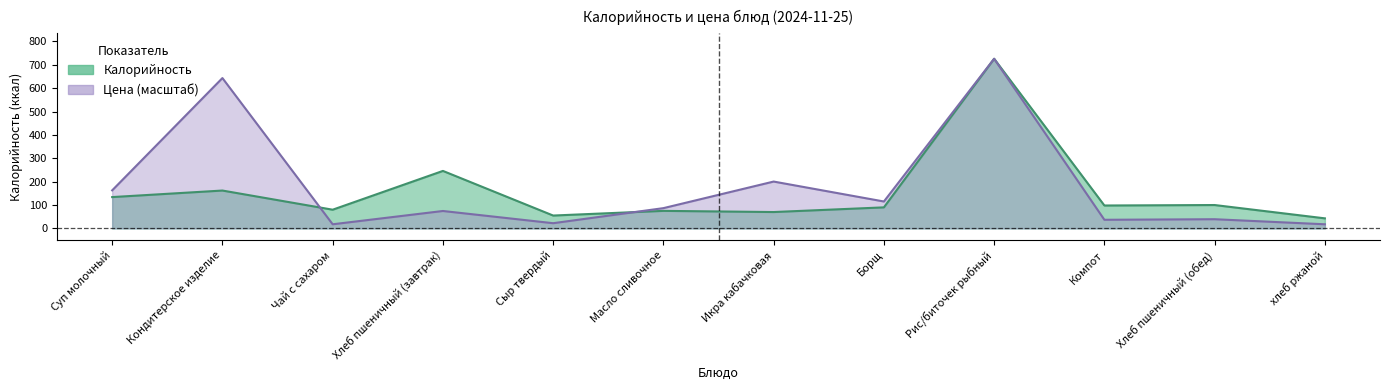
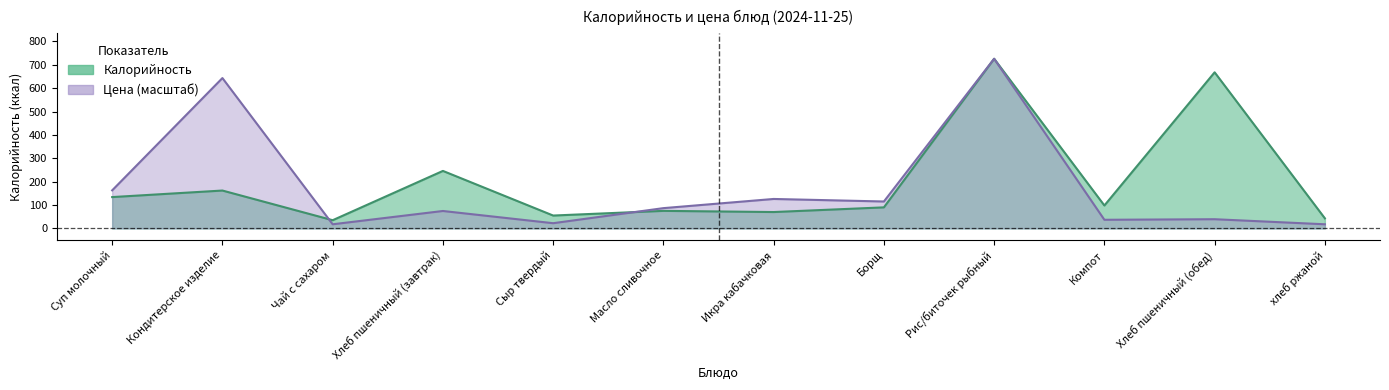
  {
    "Калорийность": {
      "Суп молочный": 130,
      "Кондитерское изделие": 160,
-     "Чай с сахаром": 80,
+     "Чай с сахаром": 40,
      "Хлеб пшеничный (завтрак)": 250,
      "Сыр твердый": 60,
      "Масло сливочное": 80,
      "Икра кабачковая": 70,
      "Борщ": 90,
      "Компот": 100,
-     "Хлеб пшеничный (обед)": 100,
+     "Хлеб пшеничный (обед)": 670,
      "хлеб ржаной": 40
    },
    "Цена (масштаб)": {
      "Суп молочный": 160,
      "Кондитерское изделие": 640,
      "Чай с сахаром": 20,
      "Хлеб пшеничный (завтрак)": 70,
      "Сыр твердый": 20,
      "Масло сливочное": 90,
-     "Икра кабачковая": 200,
+     "Икра кабачковая": 130,
      "Борщ": 120,
      "Компот": 40,
      "Хлеб пшеничный (обед)": 40,
      "хлеб ржаной": 20
    }
  }
